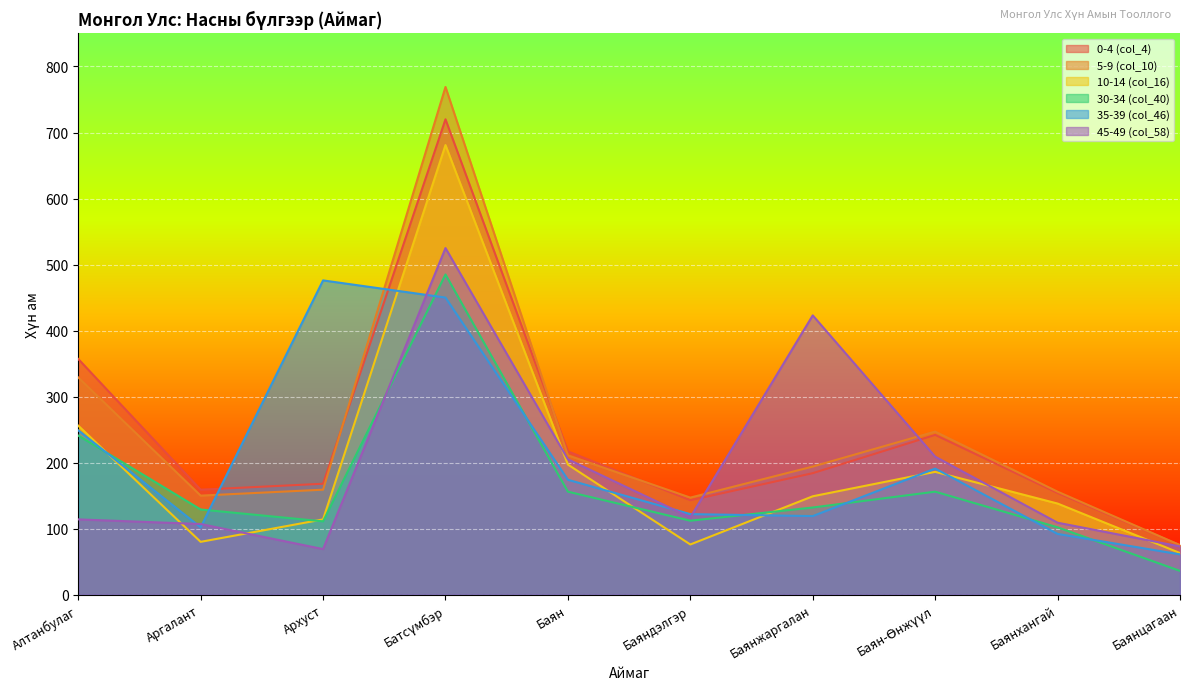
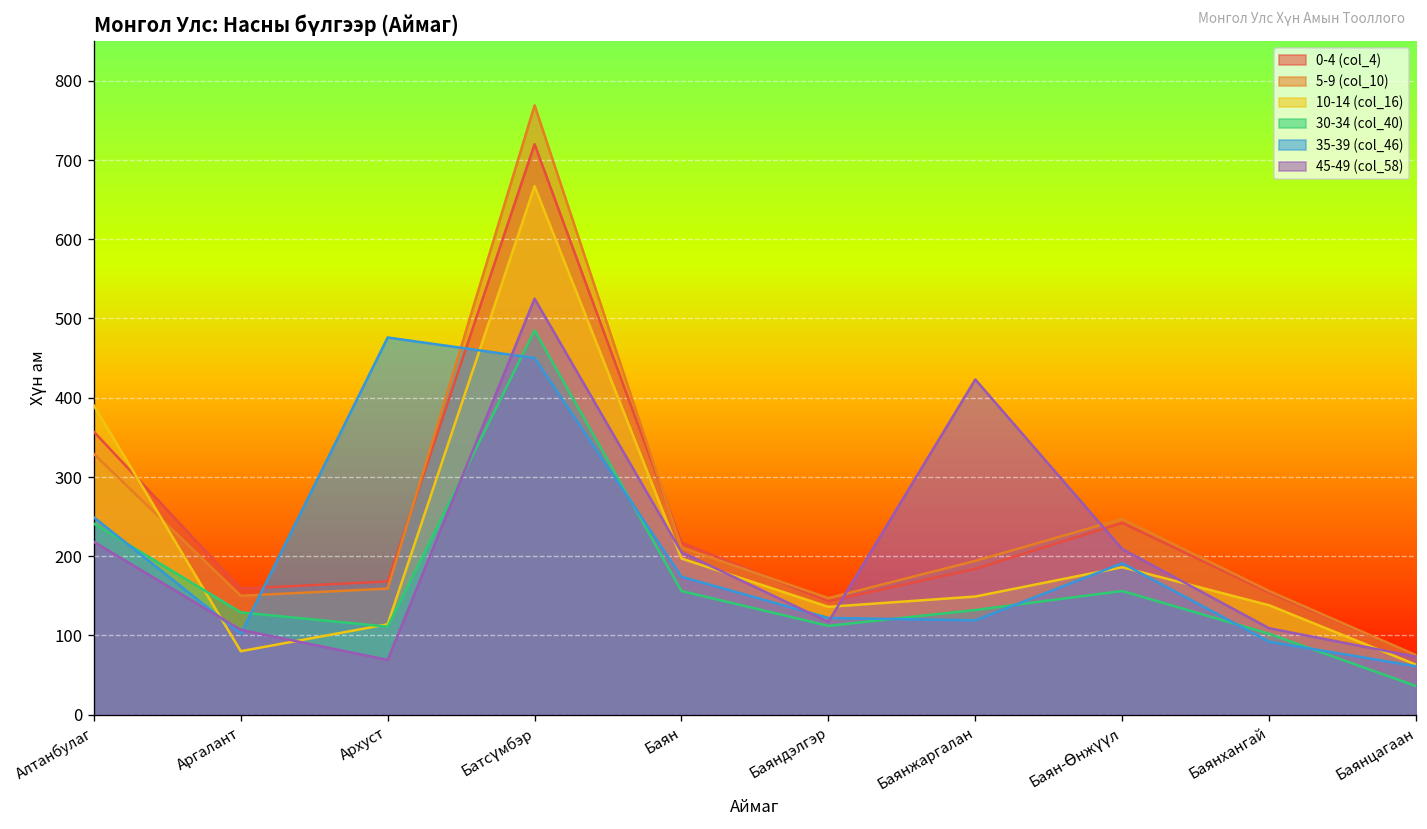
  {
    "10-14 (col_16)": {
-     "Алтанбулаг": 260,
+     "Алтанбулаг": 390,
      "Аргалант": 80,
-     "Батсүмбэр": 680,
+     "Батсүмбэр": 670,
      "Баян": 200,
-     "Баяндэлгэр": 80,
+     "Баяндэлгэр": 140,
      "Баянжаргалан": 150,
      "Баян-Өнжүүл": 190,
      "Баянхангай": 140
    },
    "30-34 (col_40)": {
      "Алтанбулаг": 240,
      "Аргалант": 130,
      "Батсүмбэр": 490,
      "Баян": 160,
      "Баяндэлгэр": 110,
      "Баянжаргалан": 130,
      "Баян-Өнжүүл": 160,
      "Баянхангай": 100,
      "Баянцагаан": 40
    },
    "35-39 (col_46)": {
      "Алтанбулаг": 250,
      "Аргалант": 100,
      "Архуст": 480,
      "Батсүмбэр": 450,
      "Баян": 170,
      "Баяндэлгэр": 120,
      "Баянжаргалан": 120,
      "Баян-Өнжүүл": 190,
      "Баянхангай": 90
    },
    "45-49 (col_58)": {
-     "Алтанбулаг": 110,
+     "Алтанбулаг": 220,
      "Аргалант": 110,
      "Архуст": 70,
      "Батсүмбэр": 530,
      "Баян": 210,
      "Баяндэлгэр": 120,
      "Баянжаргалан": 420,
      "Баян-Өнжүүл": 210,
      "Баянхангай": 110
    }
  }
